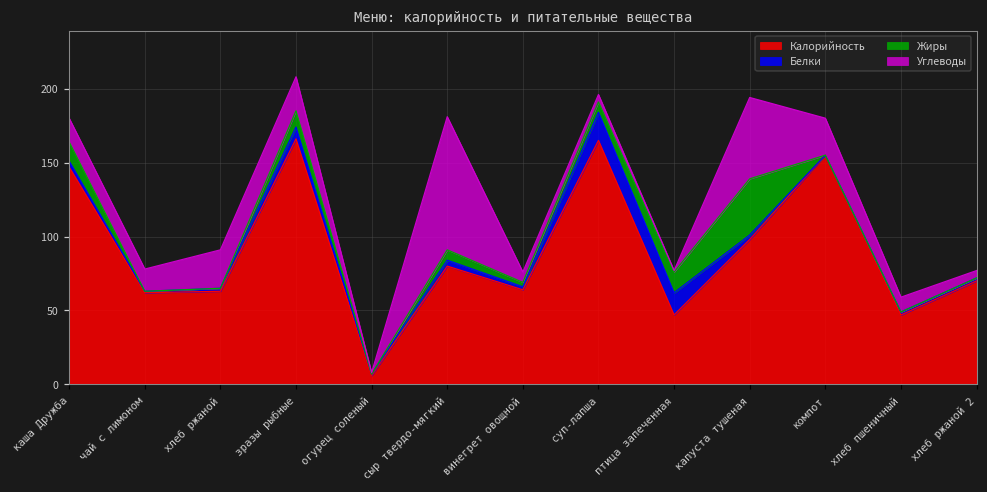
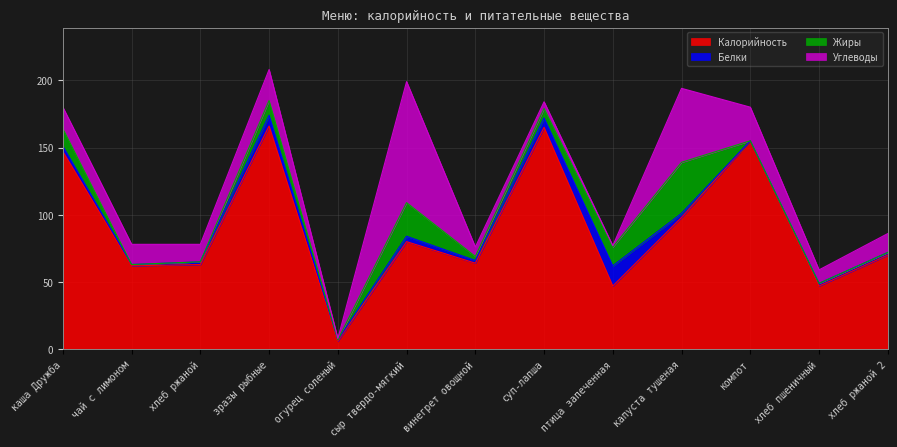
  {
    "Калорийность": {
      "каша Дружба": 147,
      "хлеб ржаной": 63,
      "зразы рыбные": 166,
      "сыр твердо-мягкий": 80,
      "винегрет овощной": 64,
      "суп-лапша": 165,
      "птица запеченная": 47,
      "капуста тушеная": 98,
      "хлеб пшеничный": 47,
      "хлеб ржаной 2": 70
    },
    "Белки": {
      "каша Дружба": 4,
      "зразы рыбные": 8,
      "сыр твердо-мягкий": 4,
      "винегрет овощной": 2,
-     "суп-лапша": 19,
+     "суп-лапша": 7,
      "птица запеченная": 15,
      "капуста тушеная": 3
    },
    "Жиры": {
      "каша Дружба": 13,
      "зразы рыбные": 11,
-     "сыр твердо-мягкий": 7,
+     "сыр твердо-мягкий": 25,
      "винегрет овощной": 3,
      "суп-лапша": 7,
      "капуста тушеная": 38
    },
    "Углеводы": {
      "каша Дружба": 16,
      "чай с лимоном": 15,
-     "хлеб ржаной": 26,
+     "хлеб ржаной": 13,
      "зразы рыбные": 23,
      "сыр твердо-мягкий": 90,
      "винегрет овощной": 7,
      "суп-лапша": 5,
      "капуста тушеная": 55,
      "компот": 25,
      "хлеб пшеничный": 10,
-     "хлеб ржаной 2": 5
+     "хлеб ржаной 2": 14
    }
  }
